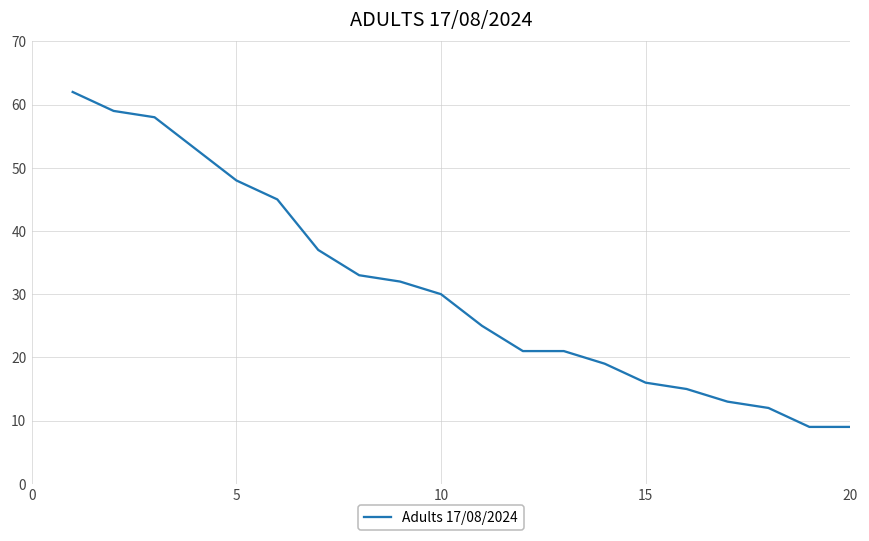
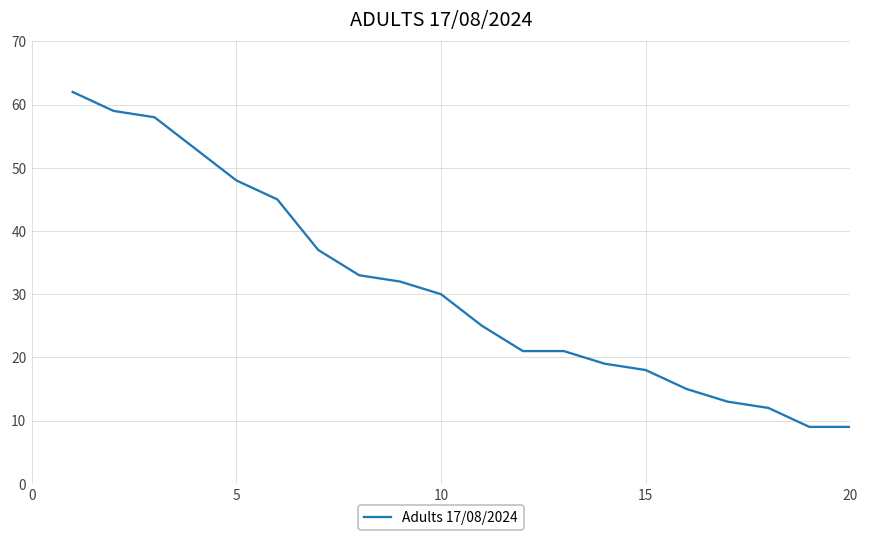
  {
    "5": 48,
    "10": 30,
-   "15": 16,
+   "15": 18,
    "20": 9
  }
